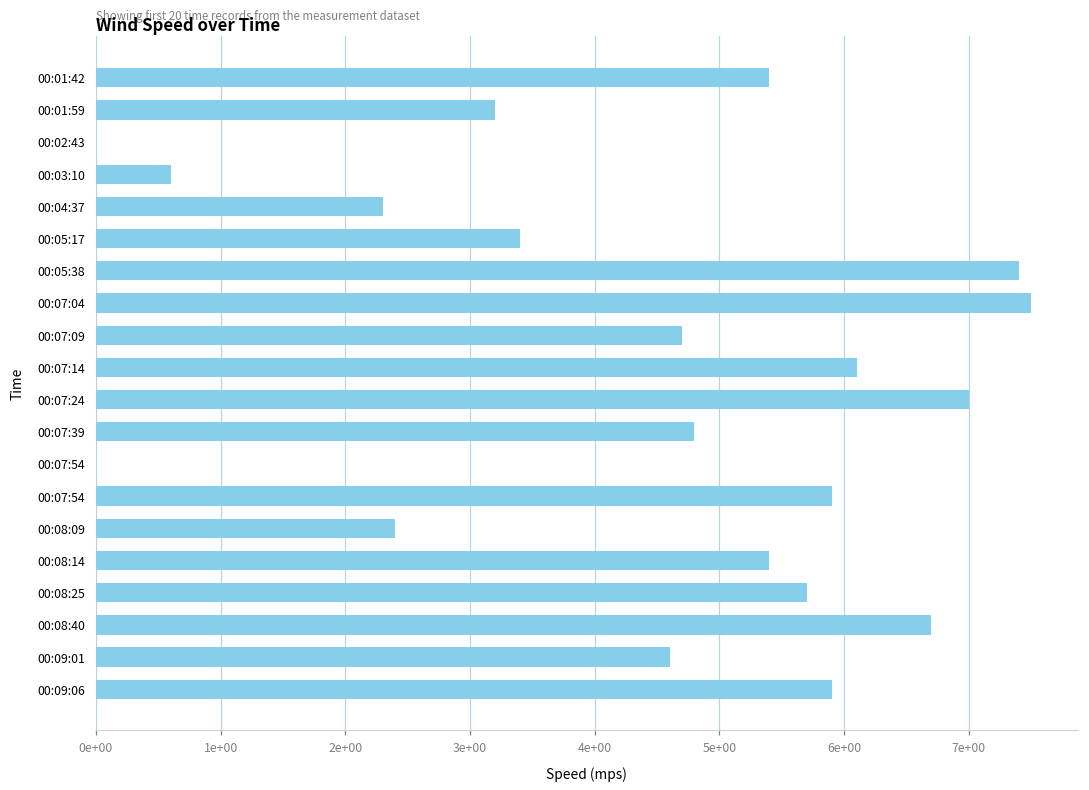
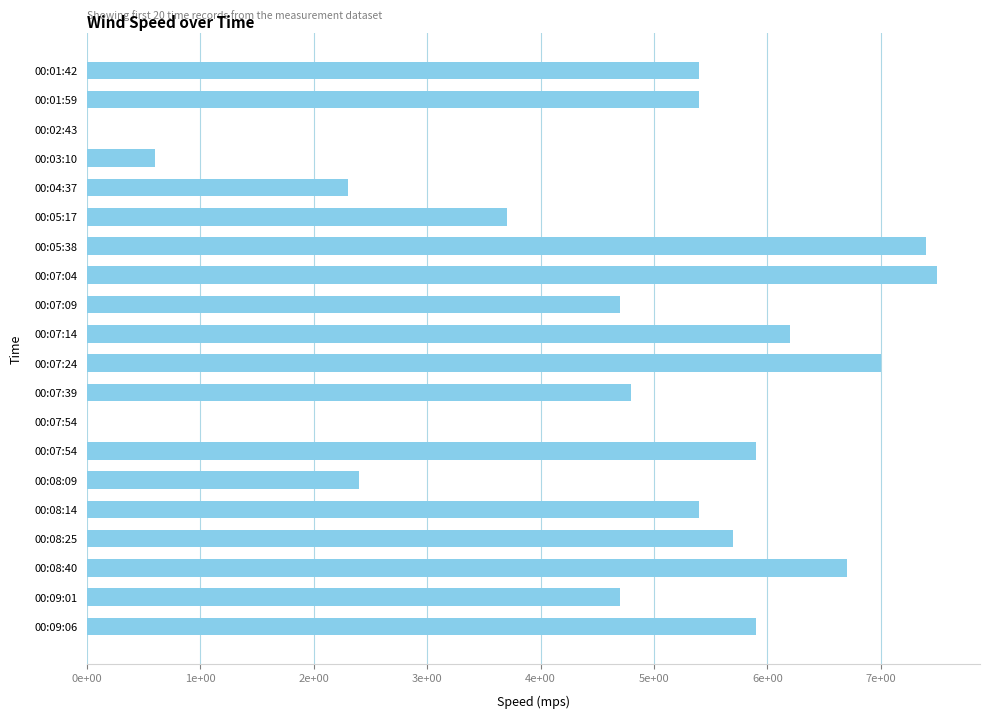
  {
    "00:01:42": 5.4,
-   "00:01:59": 3.2,
+   "00:01:59": 5.4,
    "00:02:43": 0.0,
    "00:03:10": 0.6,
    "00:04:37": 2.3,
-   "00:05:17": 3.4,
+   "00:05:17": 3.7,
    "00:05:38": 7.4,
    "00:07:04": 7.5,
    "00:07:09": 4.7,
-   "00:07:14": 6.1,
+   "00:07:14": 6.2,
    "00:07:24": 7.0,
    "00:07:39": 4.8,
    "00:08:09": 2.4,
    "00:08:14": 5.4,
    "00:08:25": 5.7,
    "00:08:40": 6.7,
-   "00:09:01": 4.6,
+   "00:09:01": 4.7,
    "00:09:06": 5.9
  }
